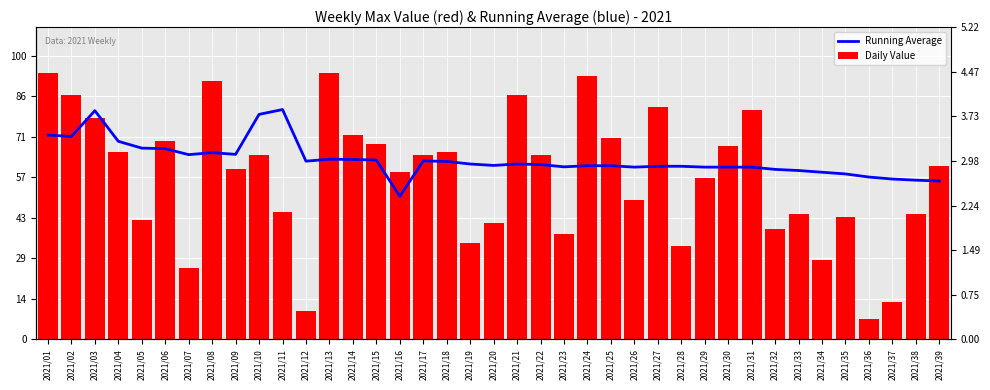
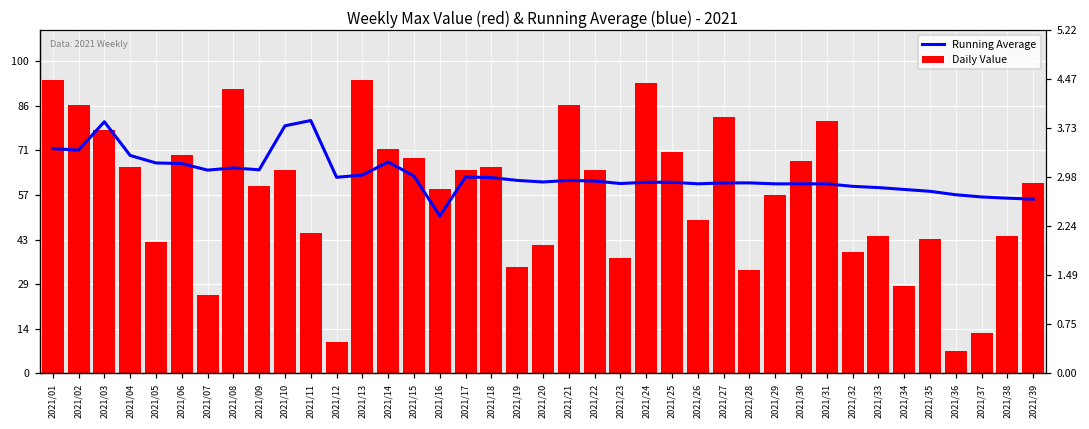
  {
    "Running Average": {
      "2021/01": 72,
      "2021/02": 72,
      "2021/03": 81,
      "2021/04": 70,
      "2021/05": 67,
      "2021/06": 67,
      "2021/07": 65,
      "2021/08": 66,
      "2021/09": 65,
      "2021/10": 79,
      "2021/11": 81,
      "2021/12": 63,
      "2021/13": 64,
-     "2021/14": 63,
+     "2021/14": 68,
      "2021/15": 63,
      "2021/16": 50,
      "2021/17": 63,
      "2021/18": 63,
      "2021/19": 62,
      "2021/20": 61,
      "2021/21": 62,
      "2021/22": 62,
      "2021/23": 61,
      "2021/24": 61,
      "2021/25": 61,
      "2021/26": 61,
      "2021/27": 61,
      "2021/28": 61,
      "2021/29": 61,
      "2021/30": 61,
      "2021/31": 61,
      "2021/32": 60,
      "2021/33": 60,
      "2021/34": 59,
      "2021/35": 58,
      "2021/36": 57,
      "2021/37": 57,
      "2021/38": 56,
      "2021/39": 56
    },
    "Daily Value": {
      "2021/01": 94,
      "2021/02": 86,
      "2021/03": 78,
      "2021/04": 66,
      "2021/05": 42,
      "2021/06": 70,
      "2021/07": 25,
      "2021/08": 91,
      "2021/09": 60,
      "2021/10": 65,
      "2021/11": 45,
      "2021/12": 10,
      "2021/13": 94,
      "2021/14": 72,
      "2021/15": 69,
      "2021/16": 59,
      "2021/17": 65,
      "2021/18": 66,
      "2021/19": 34,
      "2021/20": 41,
      "2021/21": 86,
      "2021/22": 65,
      "2021/23": 37,
      "2021/24": 93,
      "2021/25": 71,
      "2021/26": 49,
      "2021/27": 82,
      "2021/28": 33,
      "2021/29": 57,
      "2021/30": 68,
      "2021/31": 81,
      "2021/32": 39,
      "2021/33": 44,
      "2021/34": 28,
      "2021/35": 43,
      "2021/36": 7,
      "2021/37": 13,
      "2021/38": 44,
      "2021/39": 61
    }
  }
